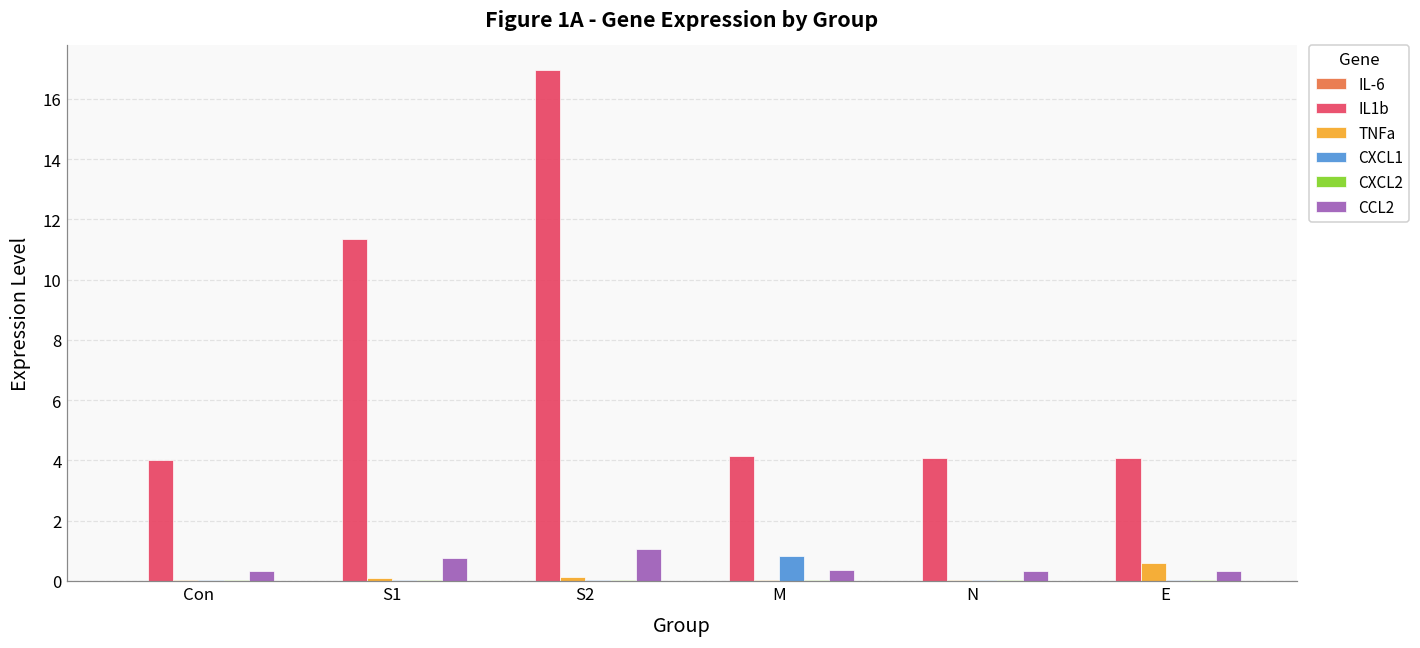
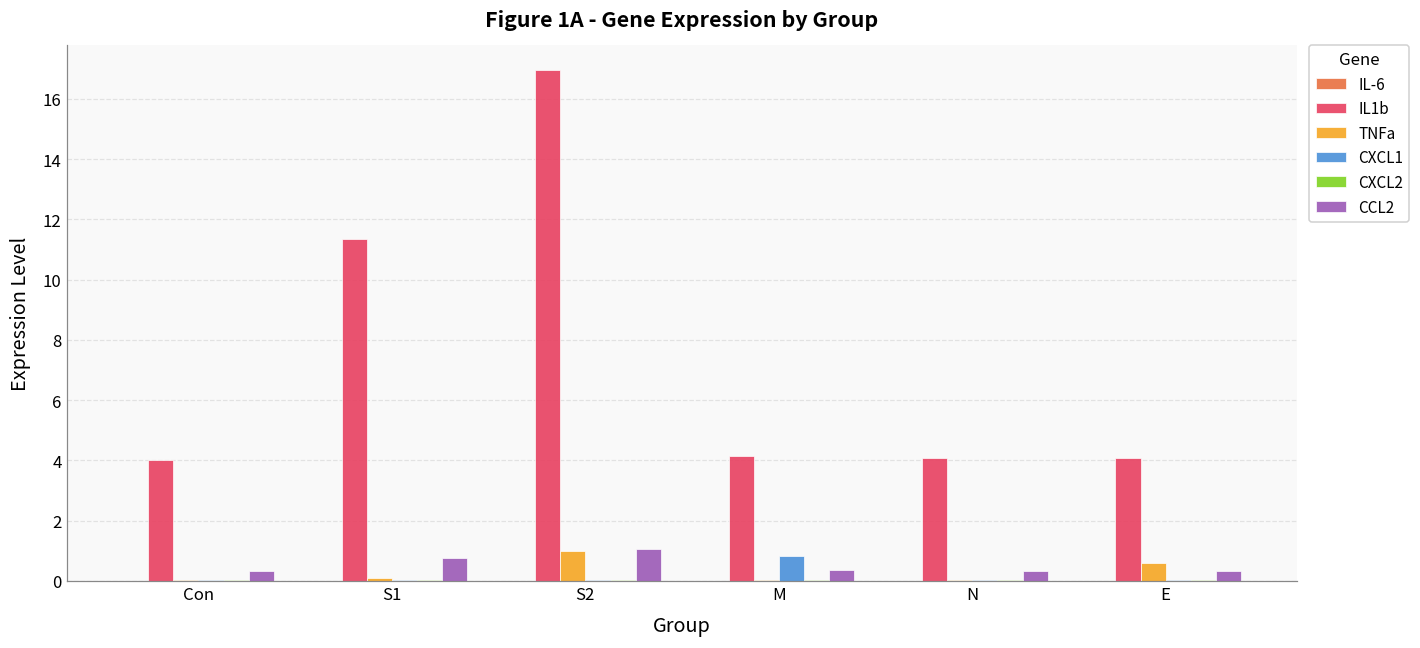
  {
    "TNFa": {
-     "S2": 0.1,
+     "S2": 1.0,
      "E": 0.6
    },
    "CXCL1": {
      "M": 0.8
    },
    "CCL2": {
      "Con": 0.3,
      "S1": 0.7,
      "S2": 1.0,
      "M": 0.4,
      "N": 0.3,
      "E": 0.3
    }
  }
